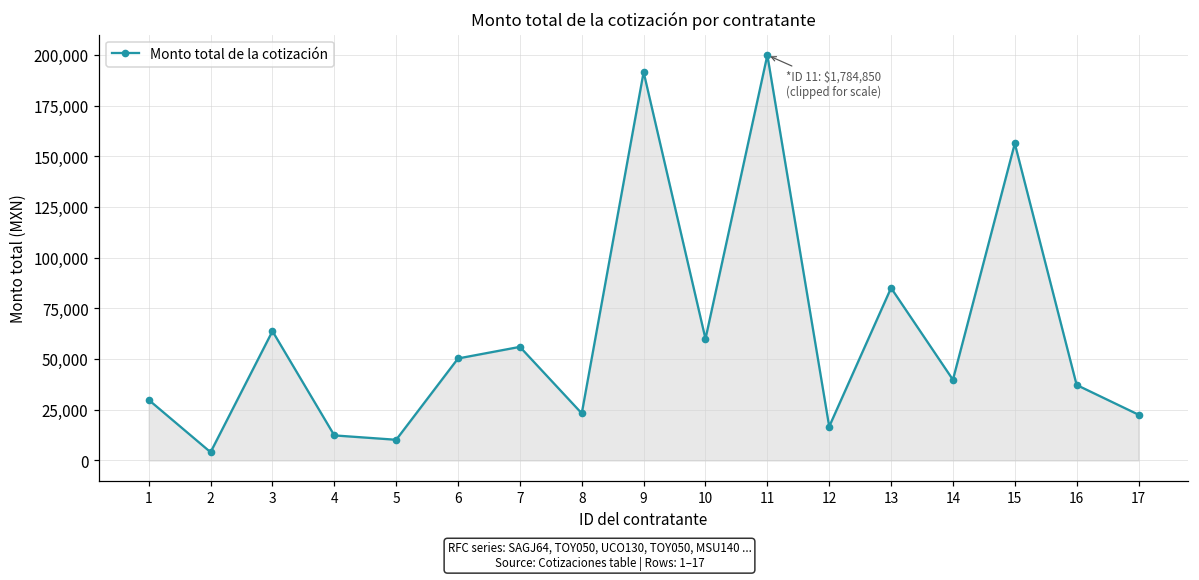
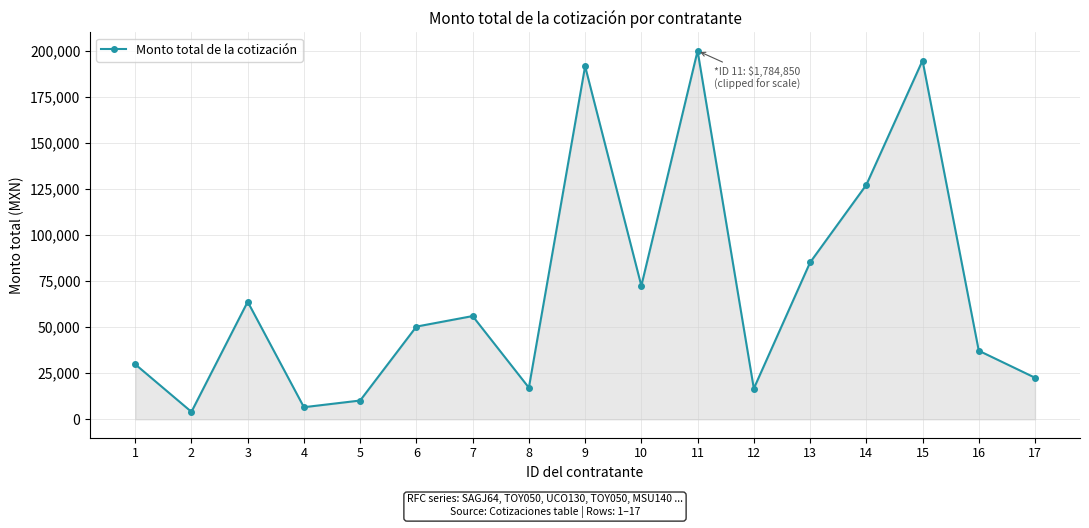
  {
    "1": "30,000",
    "2": "4,000",
    "3": "64,000",
-   "4": "12,000",
+   "4": "7,000",
    "5": "10,000",
    "6": "50,000",
    "7": "56,000",
-   "8": "23,000",
+   "8": "17,000",
    "9": "192,000",
-   "10": "60,000",
+   "10": "72,000",
    "12": "17,000",
    "13": "85,000",
-   "14": "40,000",
-   "15": "156,000",
+   "14": "127,000",
+   "15": "195,000",
    "16": "37,000",
    "17": "23,000"
  }
